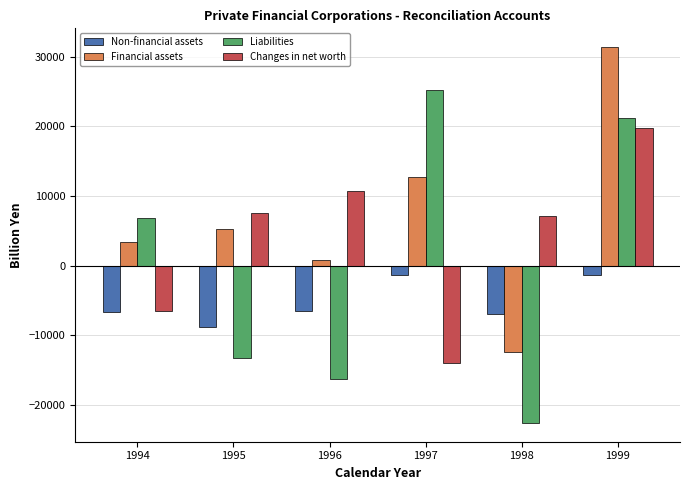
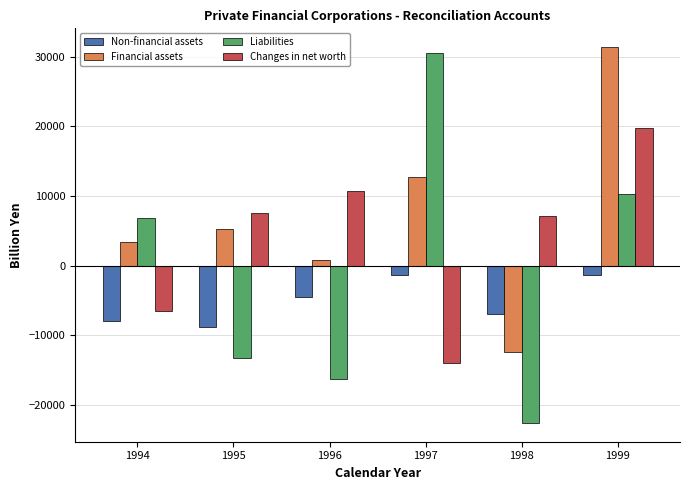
  {
    "Non-financial assets": {
-     "1994": -7000,
+     "1994": -8000,
      "1995": -9000,
-     "1996": -6000,
+     "1996": -5000,
      "1997": -1000,
      "1998": -7000,
      "1999": -1000
    },
    "Liabilities": {
      "1994": 7000,
      "1995": -13000,
      "1996": -16000,
-     "1997": 25000,
+     "1997": 30000,
      "1998": -23000,
-     "1999": 21000
+     "1999": 10000
    }
  }
